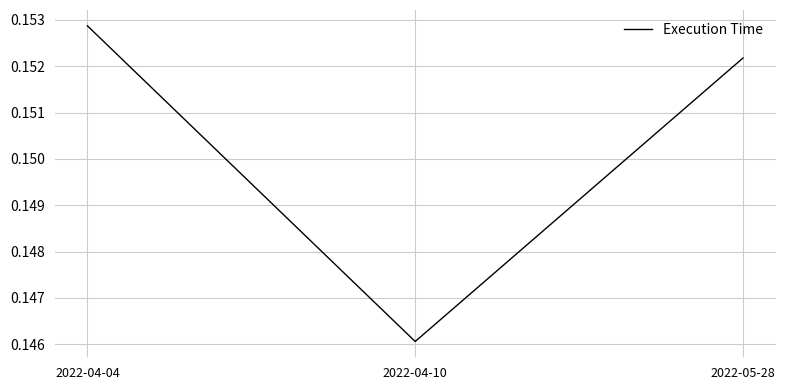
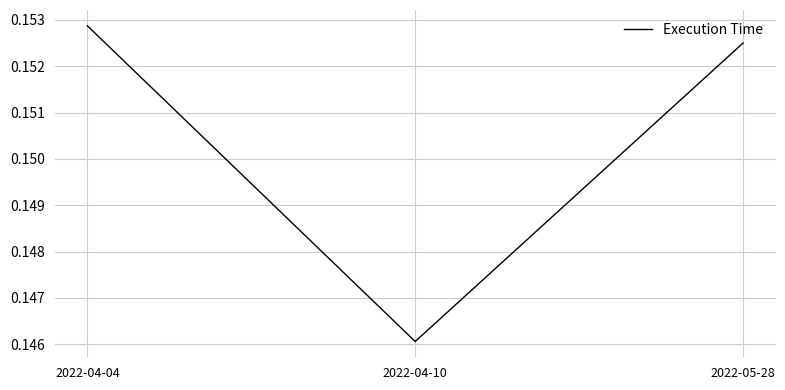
  {
    "2022-04-04": 0.1529,
    "2022-04-10": 0.1461,
-   "2022-05-28": 0.1522
+   "2022-05-28": 0.1525
  }
